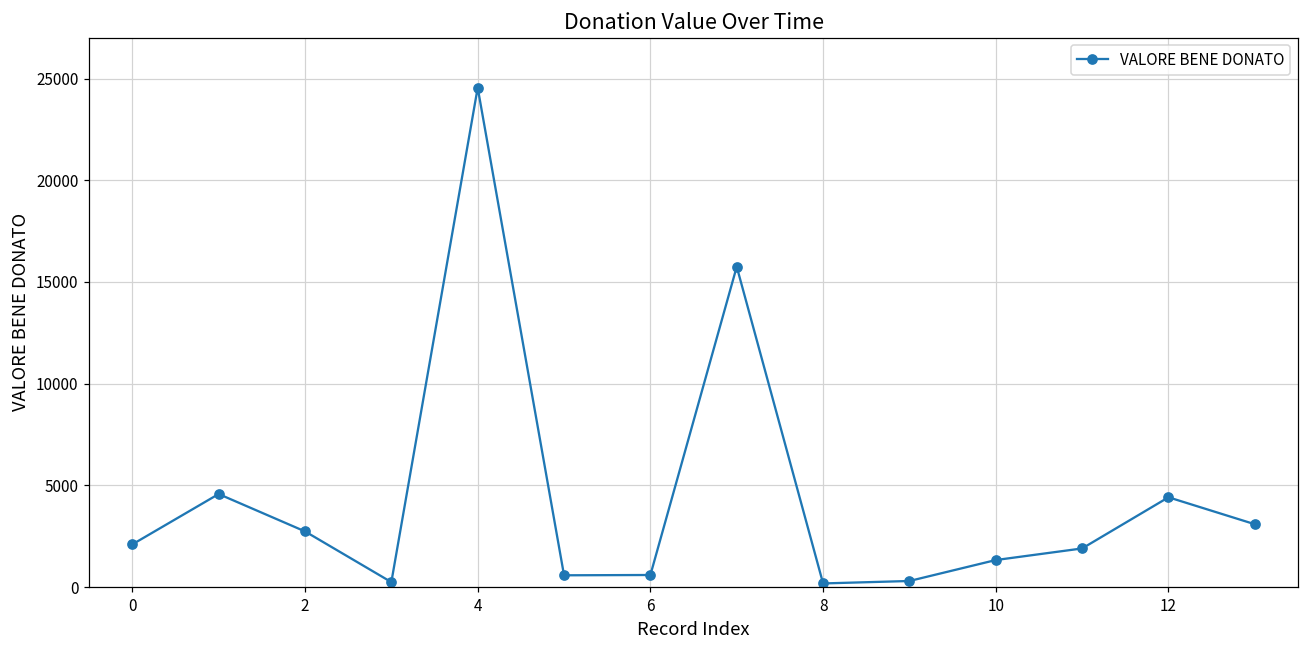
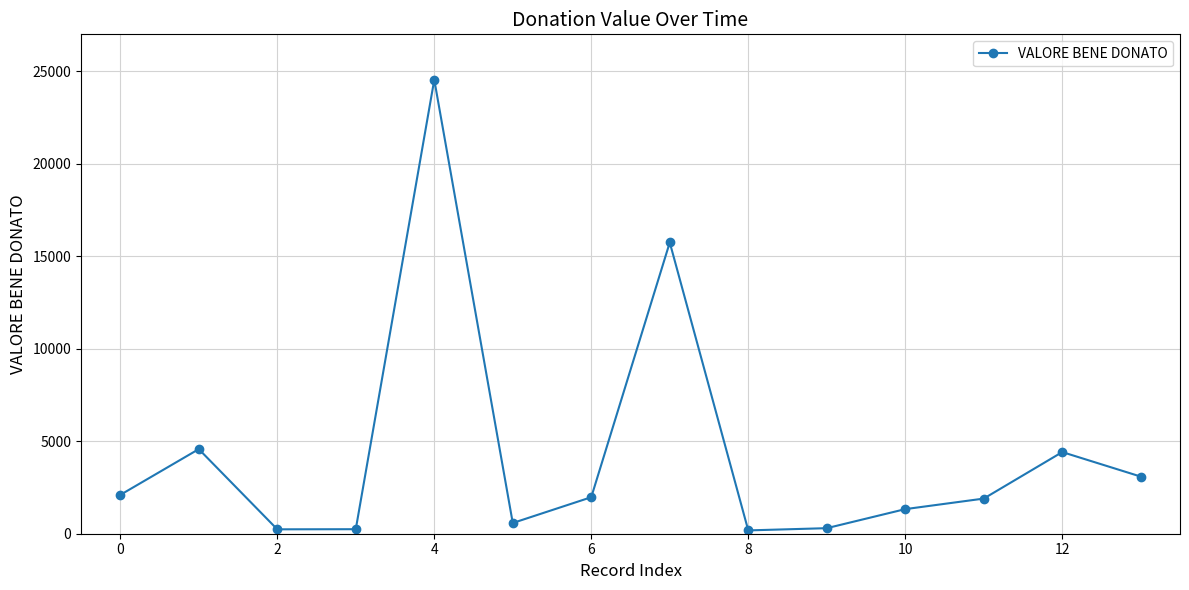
  {
    "0": 2100,
-   "2": 2700,
+   "2": 200,
    "4": 24600,
-   "6": 600,
+   "6": 2000,
    "8": 200,
    "10": 1300,
    "12": 4400
  }
